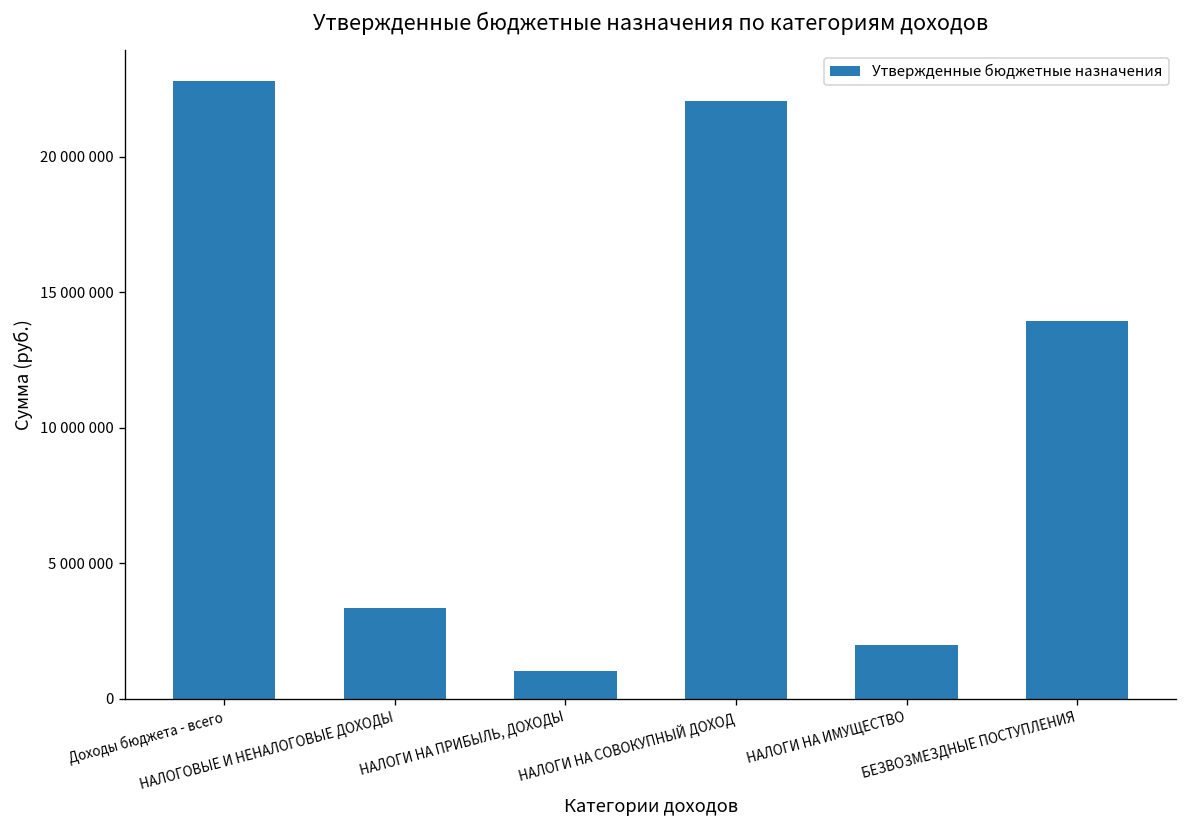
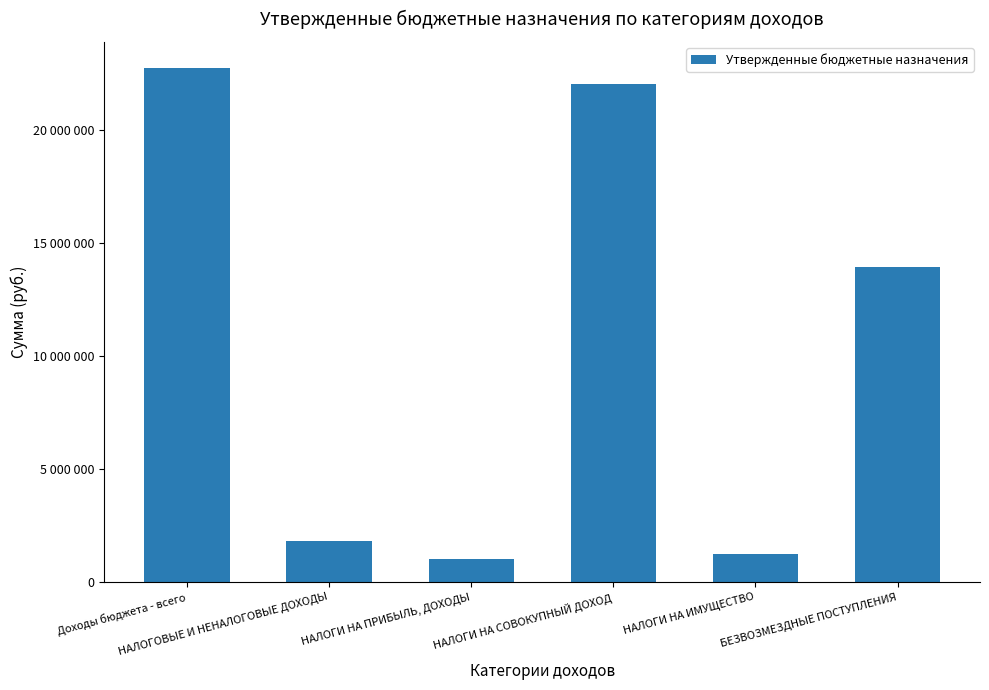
  {
    "Доходы бюджета - всего": 22800000,
-   "НАЛОГОВЫЕ И НЕНАЛОГОВЫЕ ДОХОДЫ": 3300000,
+   "НАЛОГОВЫЕ И НЕНАЛОГОВЫЕ ДОХОДЫ": 1800000,
    "НАЛОГИ НА ПРИБЫЛЬ, ДОХОДЫ": 1000000,
    "НАЛОГИ НА СОВОКУПНЫЙ ДОХОД": 22000000,
-   "НАЛОГИ НА ИМУЩЕСТВО": 2000000,
+   "НАЛОГИ НА ИМУЩЕСТВО": 1200000,
    "БЕЗВОЗМЕЗДНЫЕ ПОСТУПЛЕНИЯ": 13900000
  }
